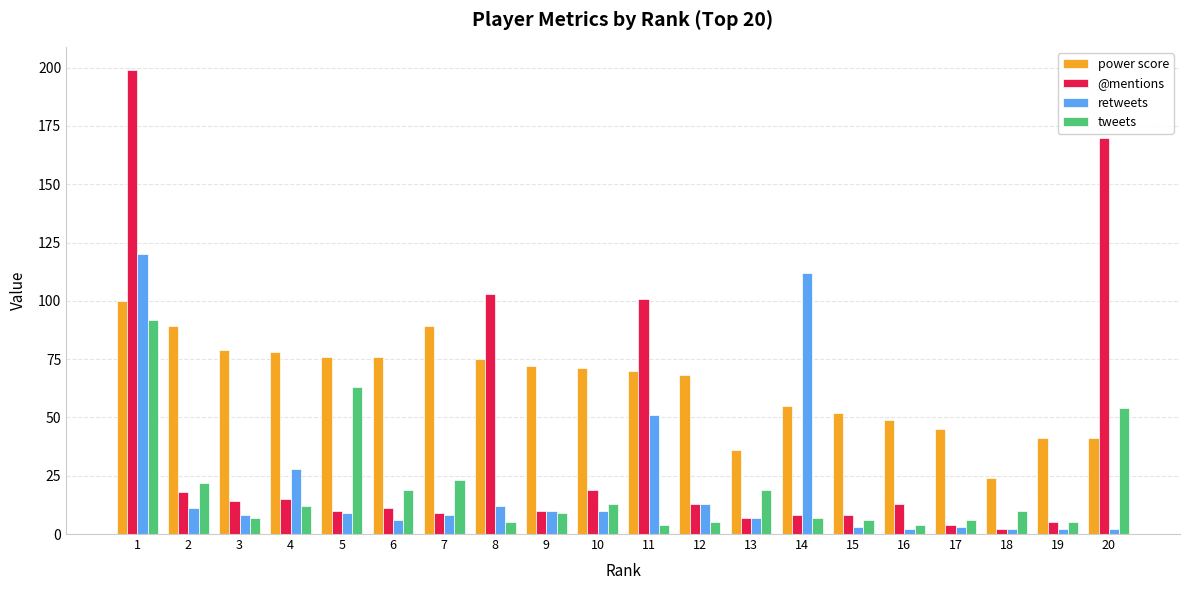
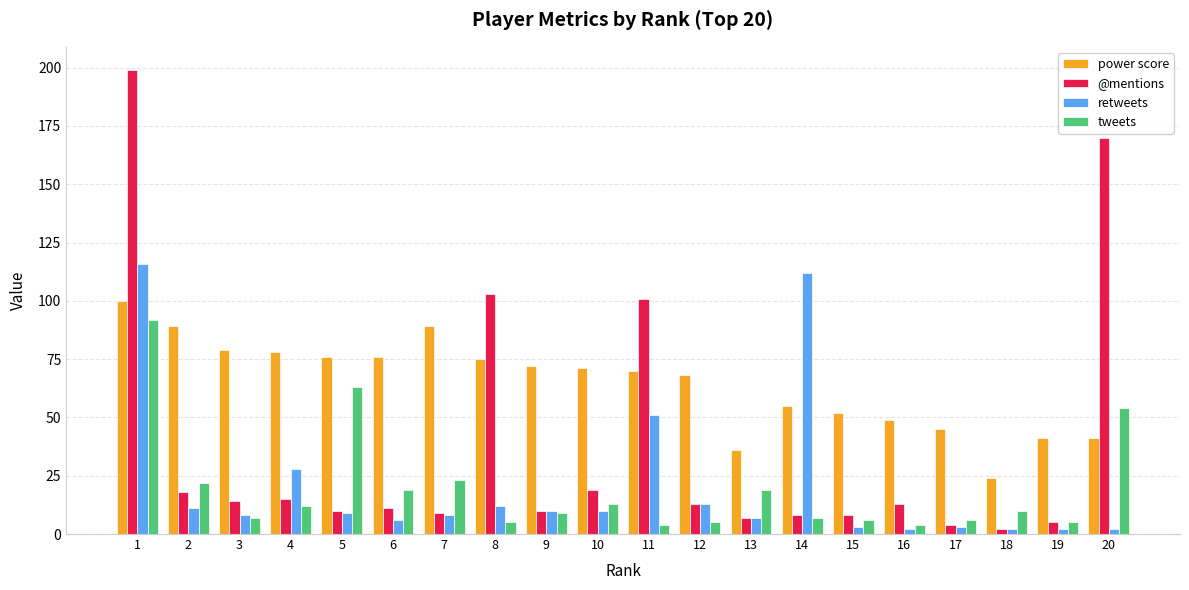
  {
    "power score": {
      "1": 100,
      "2": 89,
      "3": 79,
      "4": 78,
      "5": 76,
      "6": 76,
      "7": 89,
      "8": 75,
      "9": 72,
      "10": 71,
      "11": 70,
      "12": 68,
      "13": 36,
      "14": 55,
      "15": 52,
      "16": 49,
      "17": 45,
      "18": 24,
      "19": 41,
      "20": 41
    },
    "@mentions": {
      "1": 199,
      "2": 18,
      "3": 14,
      "4": 15,
      "5": 10,
      "6": 11,
      "7": 9,
      "8": 103,
      "9": 10,
      "10": 19,
      "11": 101,
      "12": 13,
      "13": 7,
      "14": 8,
      "15": 8,
      "16": 13,
      "17": 4,
      "18": 2,
      "19": 5,
      "20": 170
    },
    "retweets": {
-     "1": 120,
+     "1": 116,
      "2": 11,
      "3": 8,
      "4": 28,
      "5": 9,
      "6": 6,
      "7": 8,
      "8": 12,
      "9": 10,
      "10": 10,
      "11": 51,
      "12": 13,
      "13": 7,
      "14": 112,
      "15": 3,
      "16": 2,
      "17": 3,
      "18": 2,
      "19": 2,
      "20": 2
    },
    "tweets": {
      "1": 92,
      "2": 22,
      "3": 7,
      "4": 12,
      "5": 63,
      "6": 19,
      "7": 23,
      "8": 5,
      "9": 9,
      "10": 13,
      "11": 4,
      "12": 5,
      "13": 19,
      "14": 7,
      "15": 6,
      "16": 4,
      "17": 6,
      "18": 10,
      "19": 5,
      "20": 54
    }
  }
